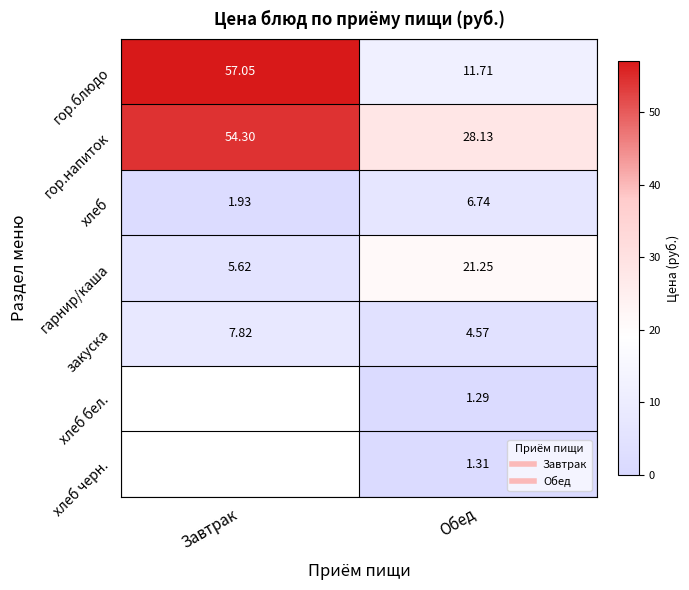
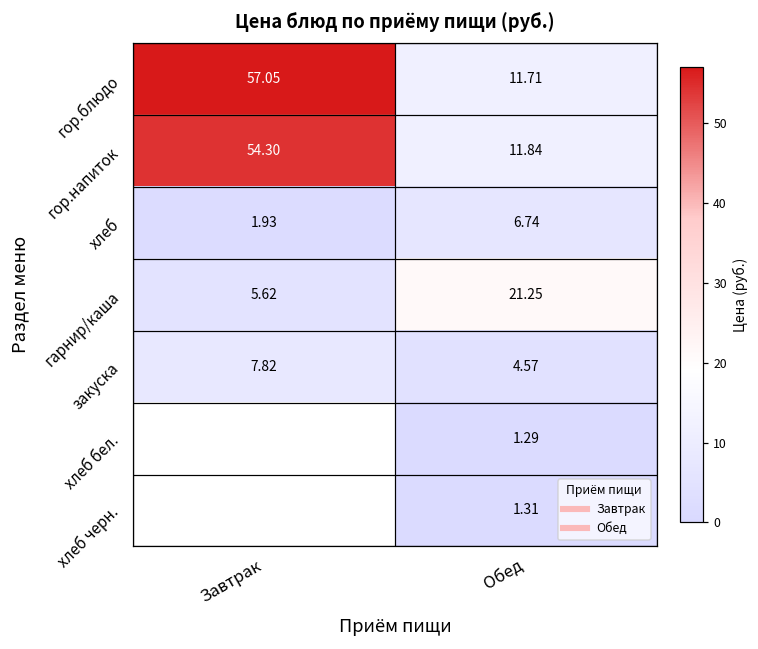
  {
    "гор.блюдо": {
      "Завтрак": 57.05,
      "Обед": 11.71
    },
    "гор.напиток": {
      "Завтрак": 54.30,
-     "Обед": 28.13
+     "Обед": 11.84
    },
    "хлеб": {
      "Завтрак": 1.93,
      "Обед": 6.74
    },
    "гарнир/каша": {
      "Завтрак": 5.62,
      "Обед": 21.25
    },
    "закуска": {
      "Завтрак": 7.82,
      "Обед": 4.57
    },
    "хлеб бел.": {
      "Обед": 1.29
    },
    "хлеб черн.": {
      "Обед": 1.31
    }
  }
